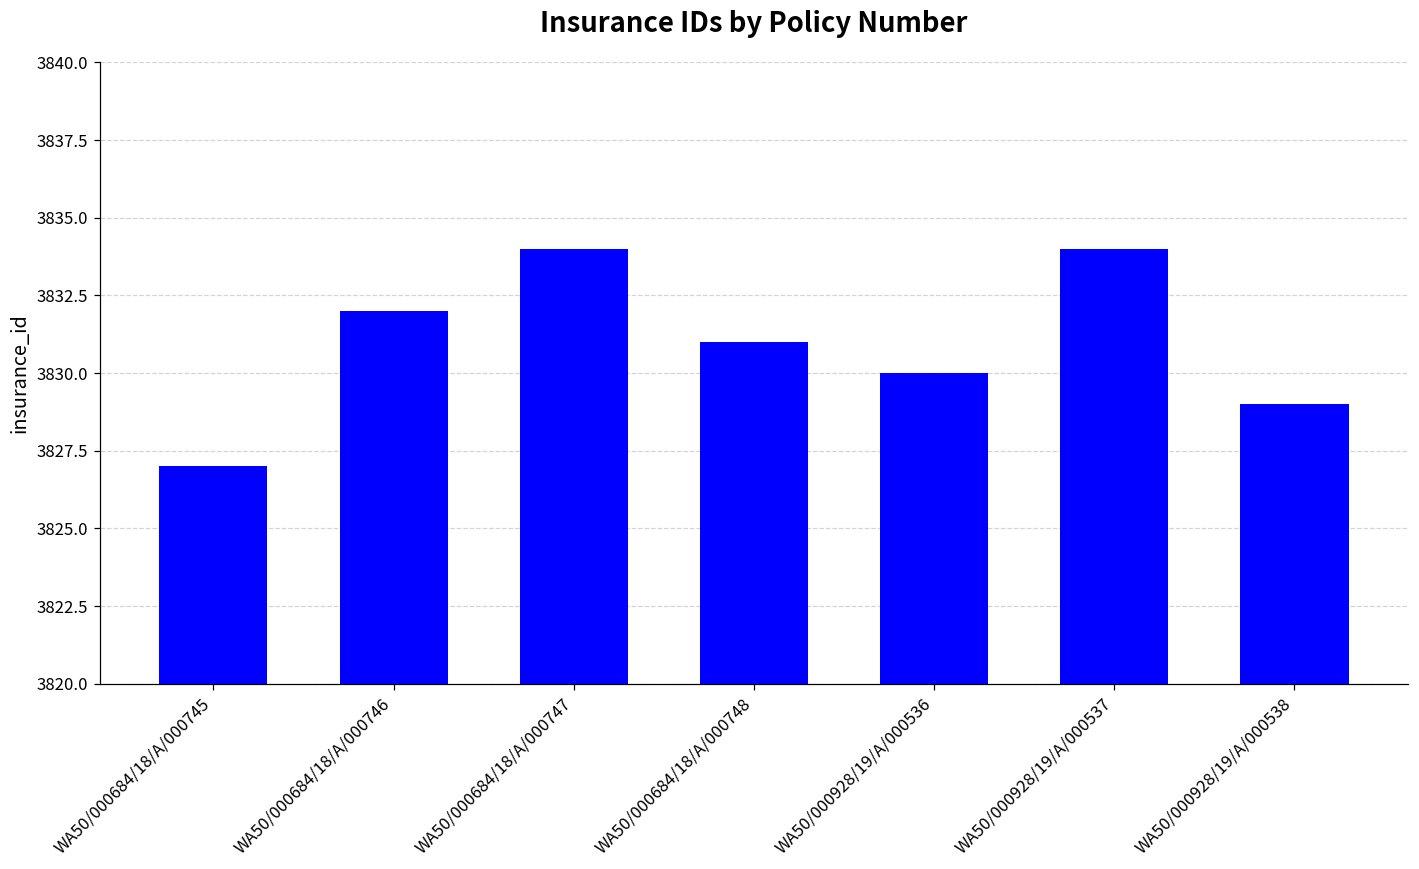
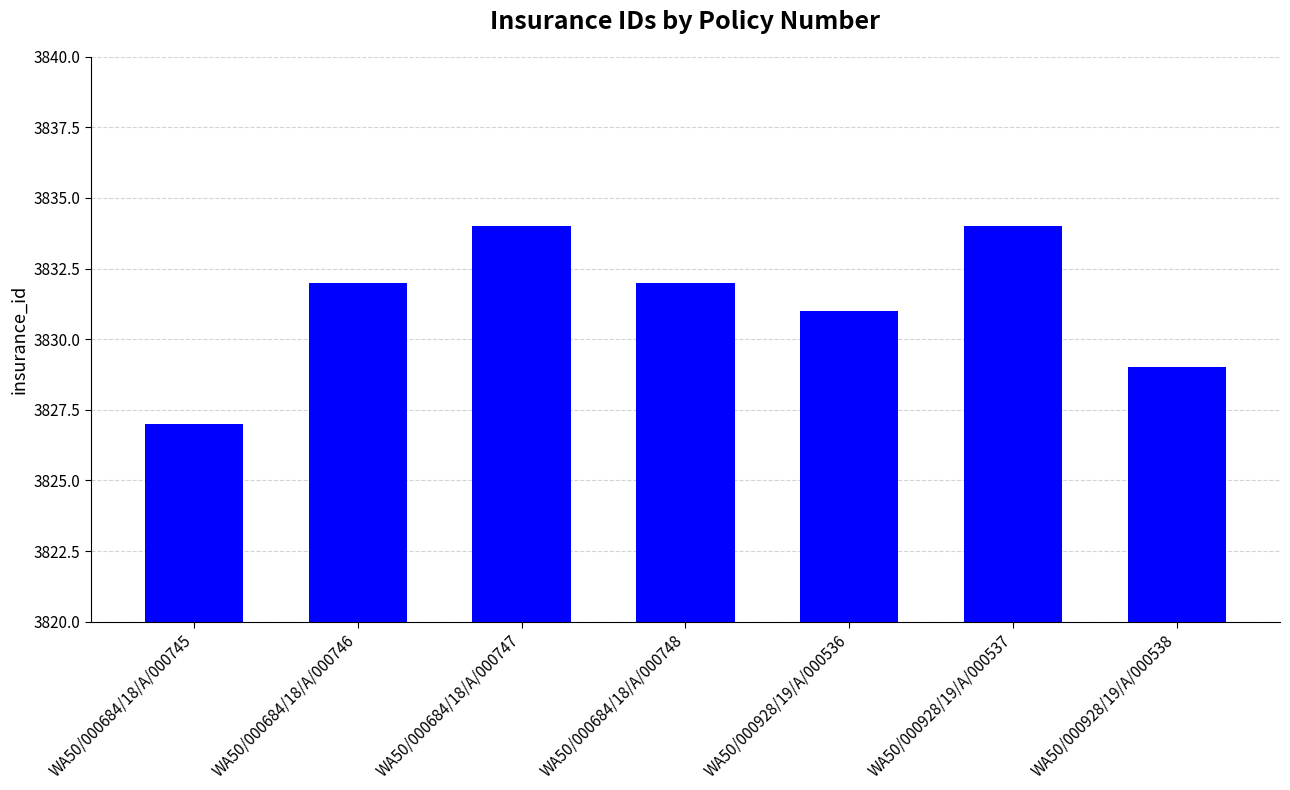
  {
    "WA50/000684/18/A/000745": 3827,
    "WA50/000684/18/A/000746": 3832,
    "WA50/000684/18/A/000747": 3834,
-   "WA50/000684/18/A/000748": 3831,
-   "WA50/000928/19/A/000536": 3830,
+   "WA50/000684/18/A/000748": 3832,
+   "WA50/000928/19/A/000536": 3831,
    "WA50/000928/19/A/000537": 3834,
    "WA50/000928/19/A/000538": 3829
  }
